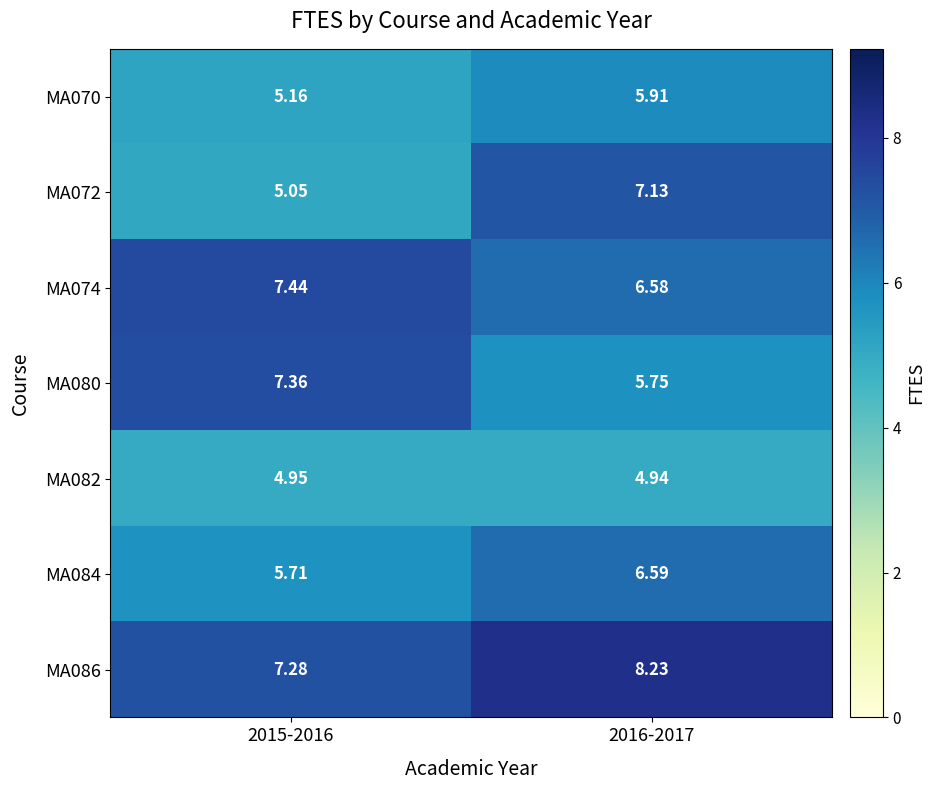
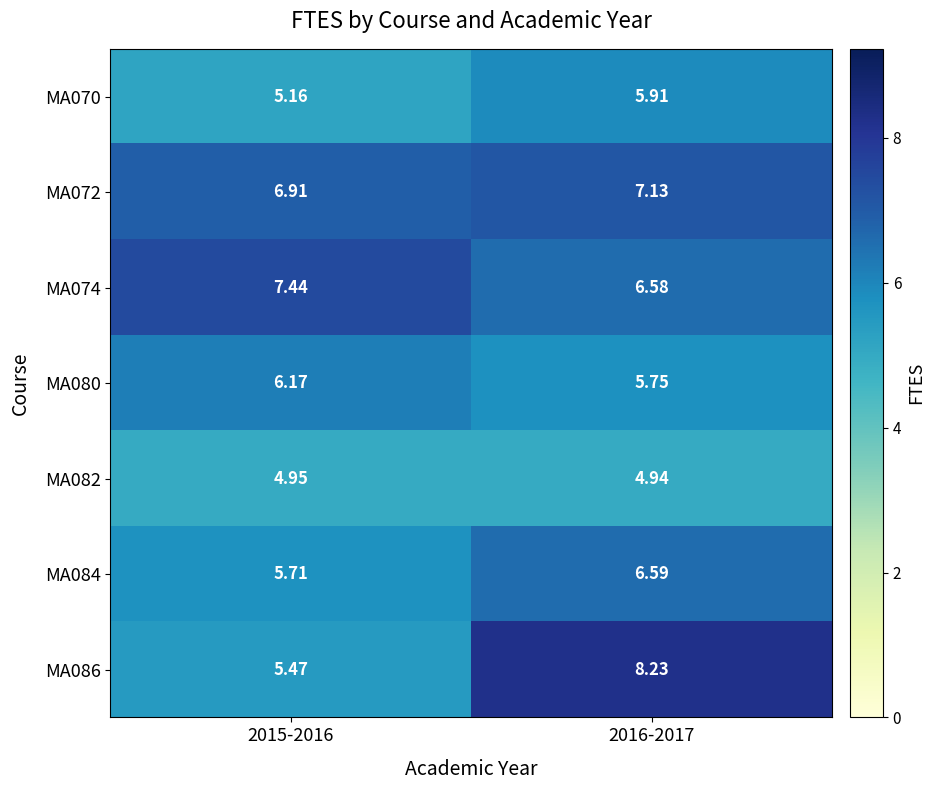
  {
    "MA070": {
      "2015-2016": 5.16,
      "2016-2017": 5.91
    },
    "MA072": {
-     "2015-2016": 5.05,
+     "2015-2016": 6.91,
      "2016-2017": 7.13
    },
    "MA074": {
      "2015-2016": 7.44,
      "2016-2017": 6.58
    },
    "MA080": {
-     "2015-2016": 7.36,
+     "2015-2016": 6.17,
      "2016-2017": 5.75
    },
    "MA082": {
      "2015-2016": 4.95,
      "2016-2017": 4.94
    },
    "MA084": {
      "2015-2016": 5.71,
      "2016-2017": 6.59
    },
    "MA086": {
-     "2015-2016": 7.28,
+     "2015-2016": 5.47,
      "2016-2017": 8.23
    }
  }
